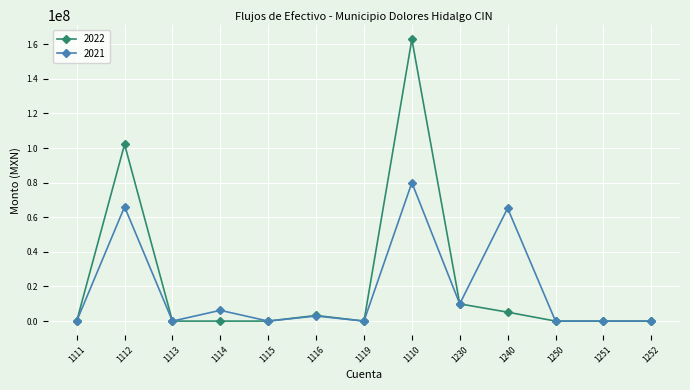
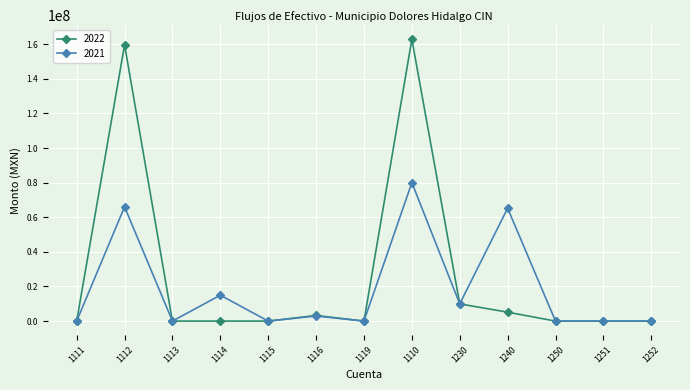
  {
    "2022": {
-     "1112": 102000000,
+     "1112": 160000000,
      "1114": 0,
      "1110": 163000000,
      "1240": 5000000
    },
    "2021": {
      "1112": 66000000,
-     "1114": 6000000,
+     "1114": 15000000,
      "1110": 80000000,
      "1240": 65000000
    }
  }
